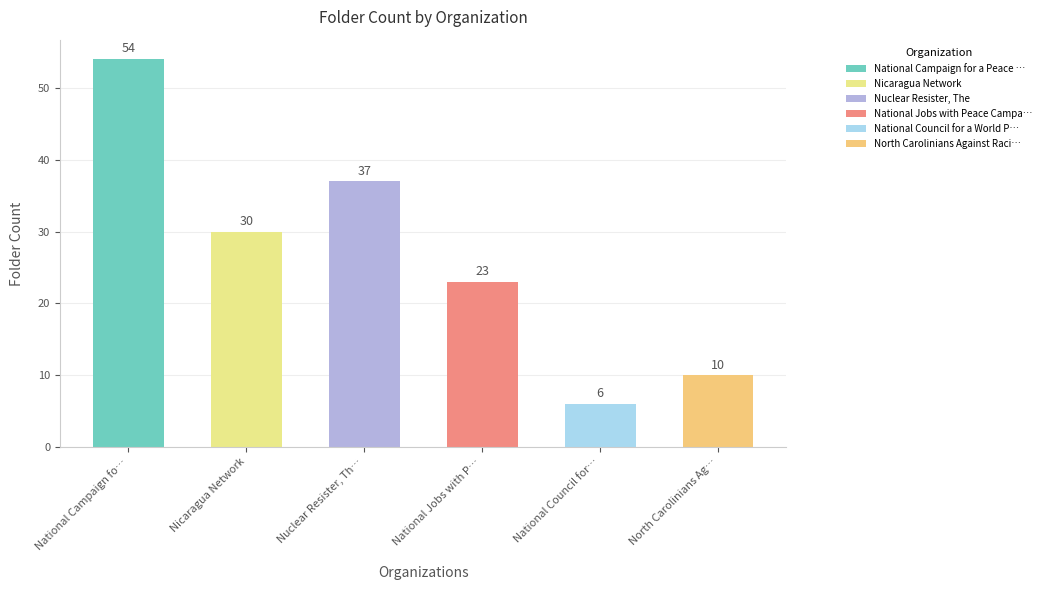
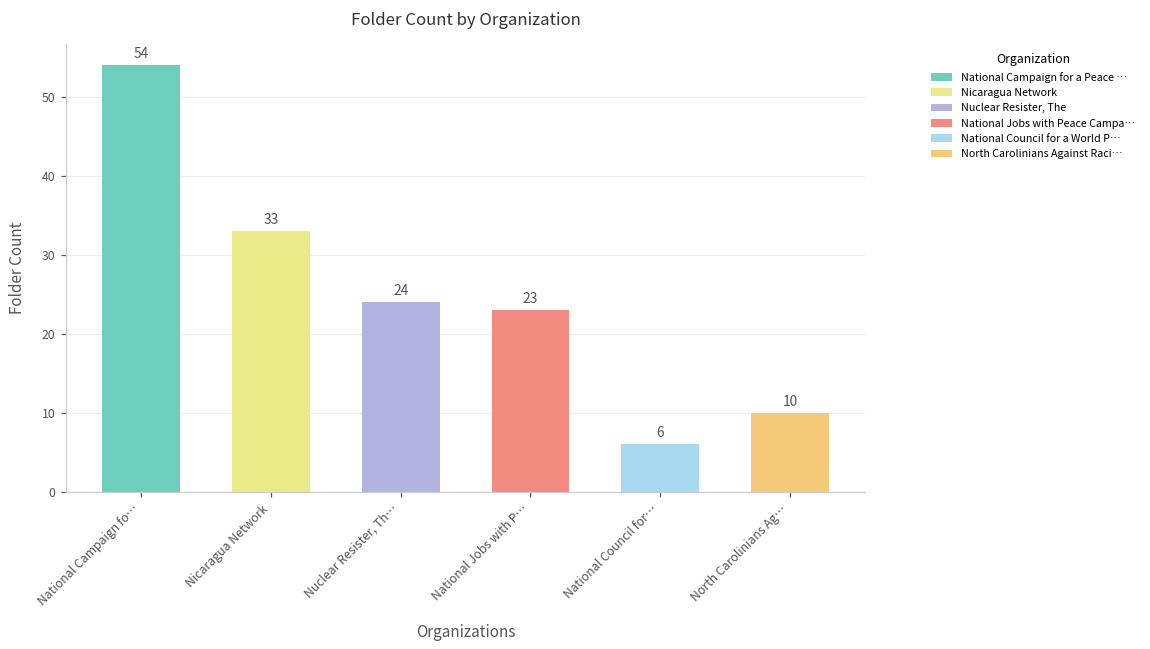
  {
    "National Campaign fo…": 54,
-   "Nicaragua Network": 30,
-   "Nuclear Resister, Th…": 37,
+   "Nicaragua Network": 33,
+   "Nuclear Resister, Th…": 24,
    "National Jobs with P…": 23,
    "National Council for…": 6,
    "North Carolinians Ag…": 10
  }
